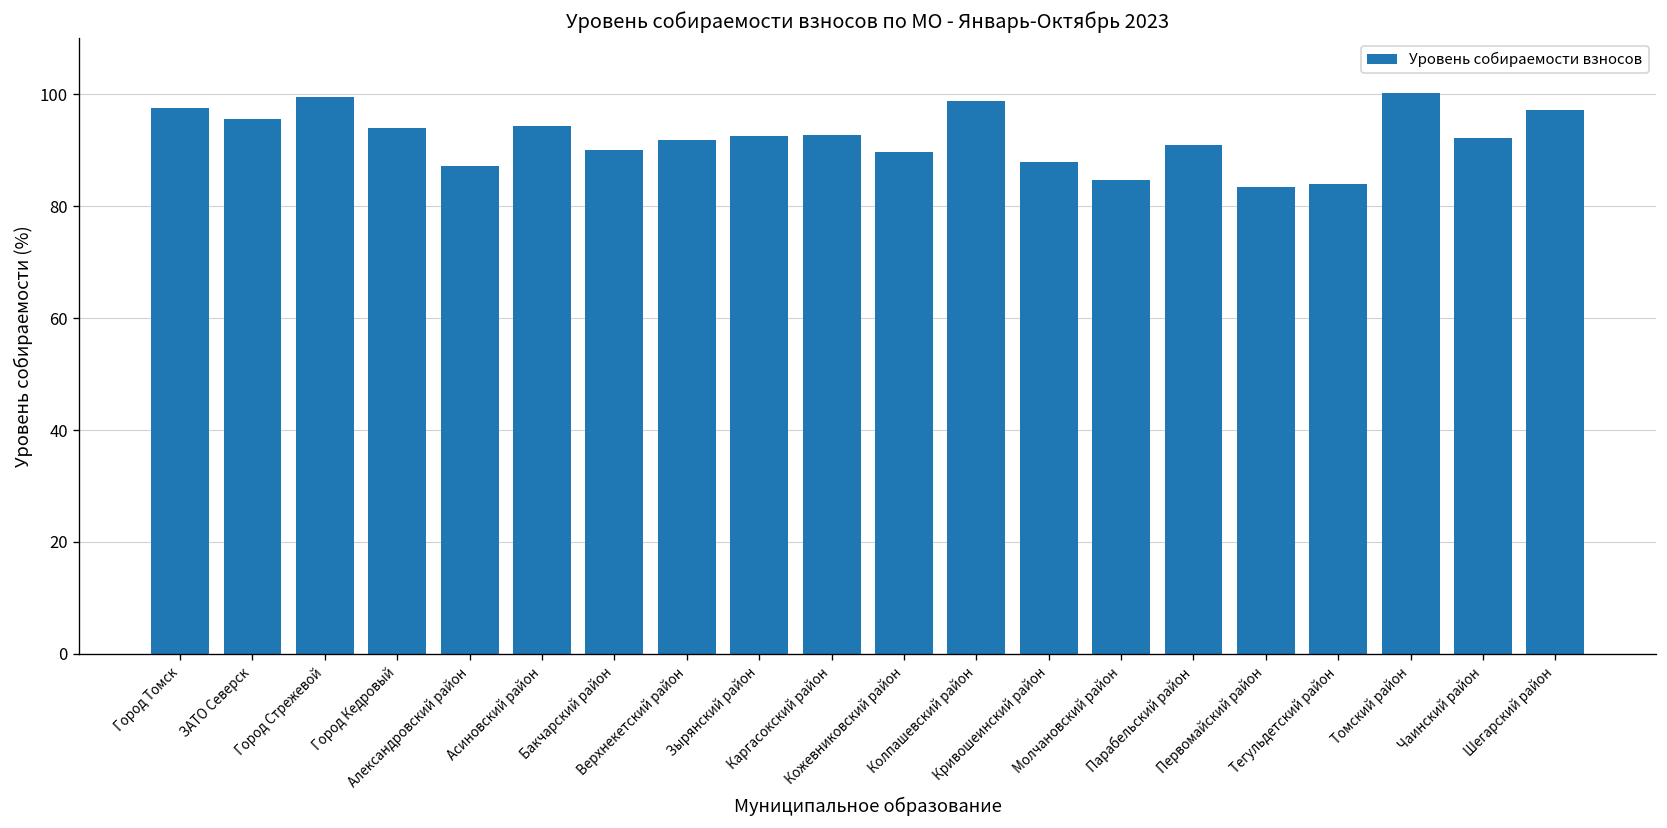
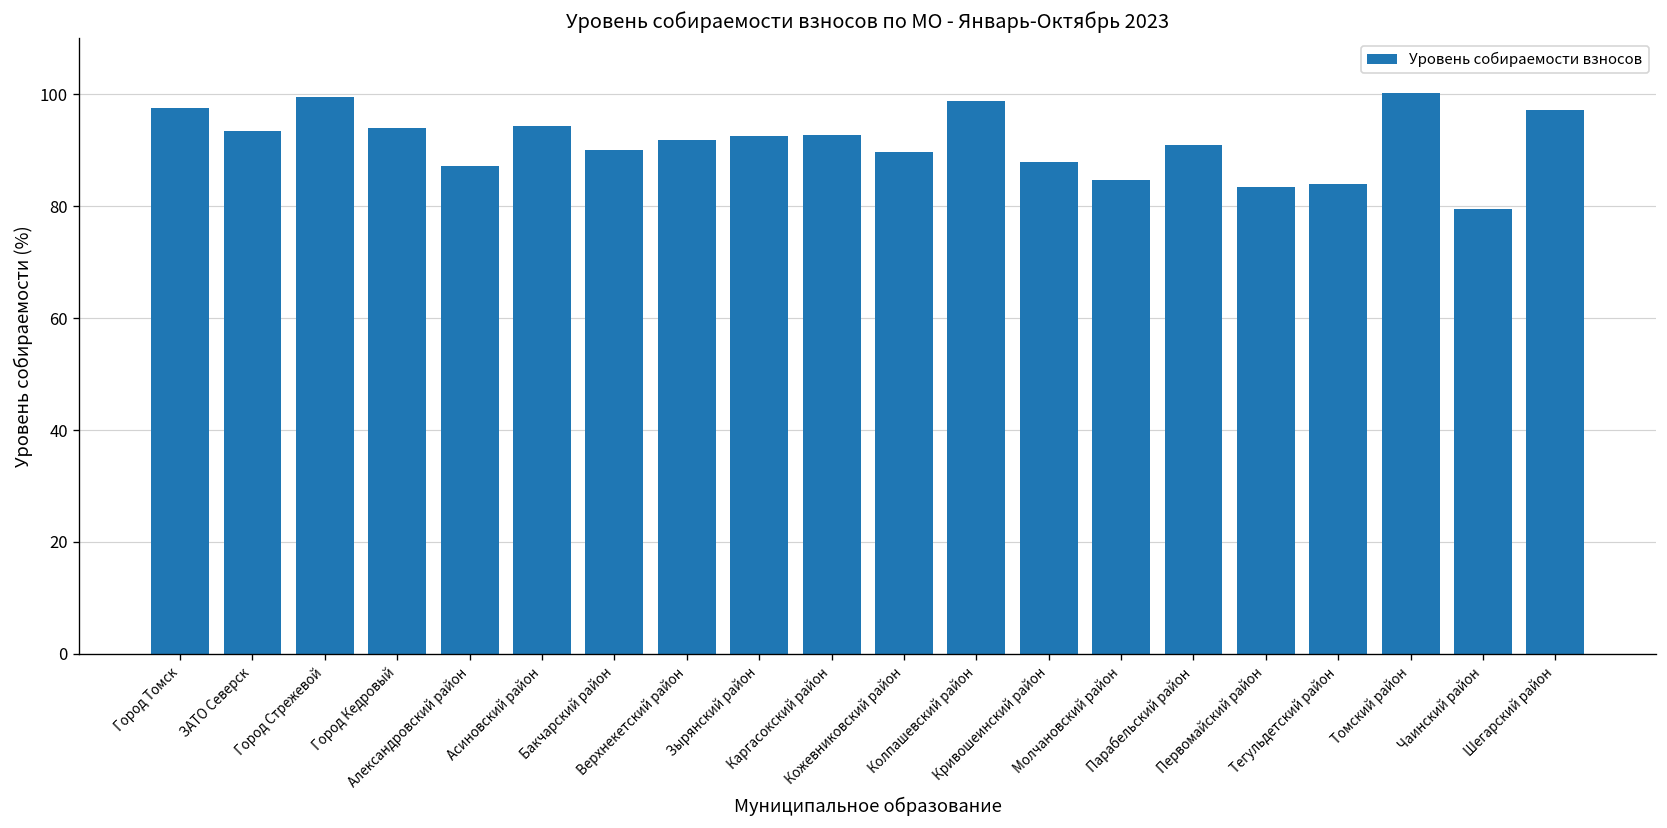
  {
    "Город Томск": 97,
-   "ЗАТО Северск": 96,
+   "ЗАТО Северск": 93,
    "Город Стрежевой": 99,
    "Город Кедровый": 94,
    "Александровский район": 87,
    "Асиновский район": 94,
    "Бакчарский район": 90,
    "Верхнекетский район": 92,
    "Зырянский район": 92,
    "Каргасокский район": 93,
    "Кожевниковский район": 90,
    "Колпашевский район": 99,
    "Кривошеинский район": 88,
    "Молчановский район": 85,
    "Парабельский район": 91,
    "Первомайский район": 83,
    "Тегульдетский район": 84,
    "Томский район": 100,
-   "Чаинский район": 92,
+   "Чаинский район": 79,
    "Шегарский район": 97
  }
